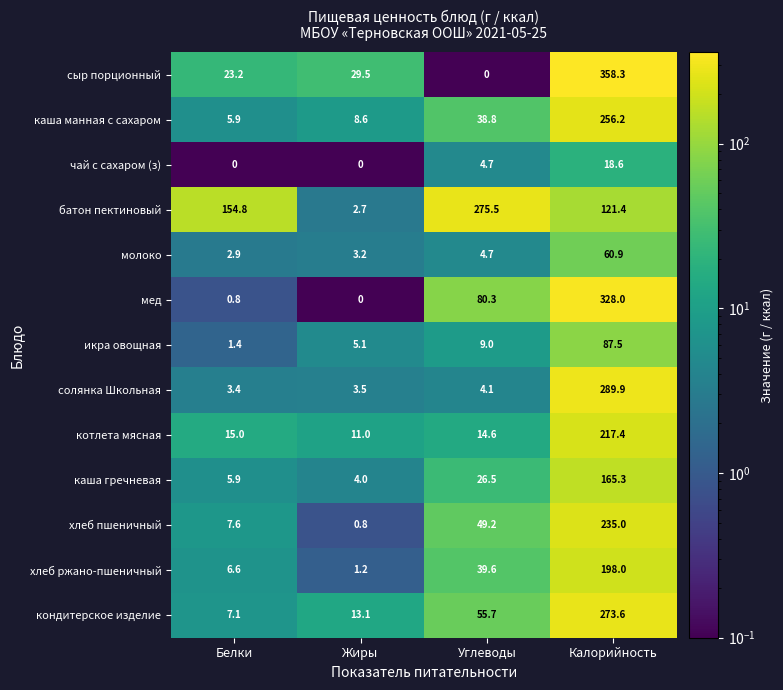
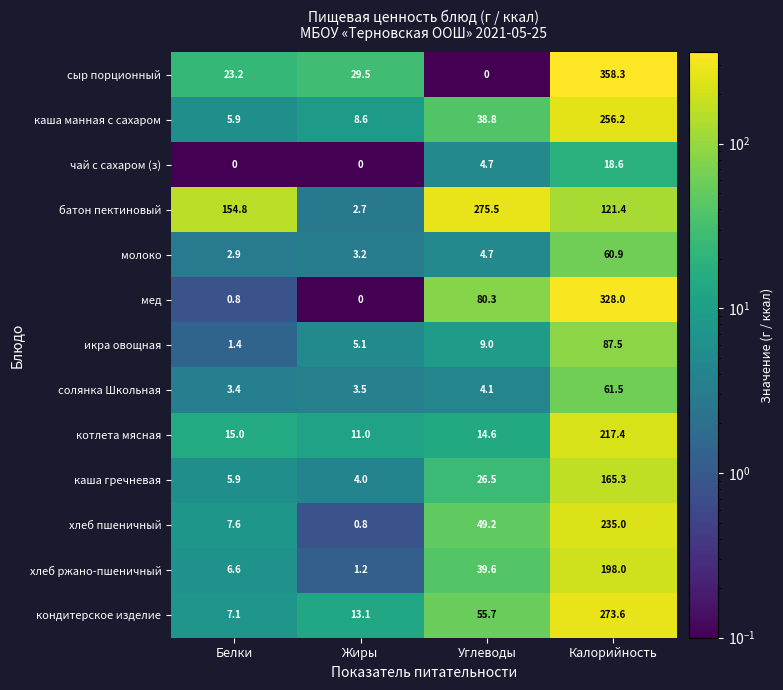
  {
    "сыр порционный": {
      "Белки": 23.2,
      "Жиры": 29.5,
      "Углеводы": 0,
      "Калорийность": 358.3
    },
    "каша манная с сахаром": {
      "Белки": 5.9,
      "Жиры": 8.6,
      "Углеводы": 38.8,
      "Калорийность": 256.2
    },
    "чай с сахаром (з)": {
      "Белки": 0,
      "Жиры": 0,
      "Углеводы": 4.7,
      "Калорийность": 18.6
    },
    "батон пектиновый": {
      "Белки": 154.8,
      "Жиры": 2.7,
      "Углеводы": 275.5,
      "Калорийность": 121.4
    },
    "молоко": {
      "Белки": 2.9,
      "Жиры": 3.2,
      "Углеводы": 4.7,
      "Калорийность": 60.9
    },
    "мед": {
      "Белки": 0.8,
      "Жиры": 0,
      "Углеводы": 80.3,
      "Калорийность": 328.0
    },
    "икра овощная": {
      "Белки": 1.4,
      "Жиры": 5.1,
      "Углеводы": 9.0,
      "Калорийность": 87.5
    },
    "солянка Школьная": {
      "Белки": 3.4,
      "Жиры": 3.5,
      "Углеводы": 4.1,
-     "Калорийность": 289.9
+     "Калорийность": 61.5
    },
    "котлета мясная": {
      "Белки": 15.0,
      "Жиры": 11.0,
      "Углеводы": 14.6,
      "Калорийность": 217.4
    },
    "каша гречневая": {
      "Белки": 5.9,
      "Жиры": 4.0,
      "Углеводы": 26.5,
      "Калорийность": 165.3
    },
    "хлеб пшеничный": {
      "Белки": 7.6,
      "Жиры": 0.8,
      "Углеводы": 49.2,
      "Калорийность": 235.0
    },
    "хлеб ржано-пшеничный": {
      "Белки": 6.6,
      "Жиры": 1.2,
      "Углеводы": 39.6,
      "Калорийность": 198.0
    },
    "кондитерское изделие": {
      "Белки": 7.1,
      "Жиры": 13.1,
      "Углеводы": 55.7,
      "Калорийность": 273.6
    }
  }
